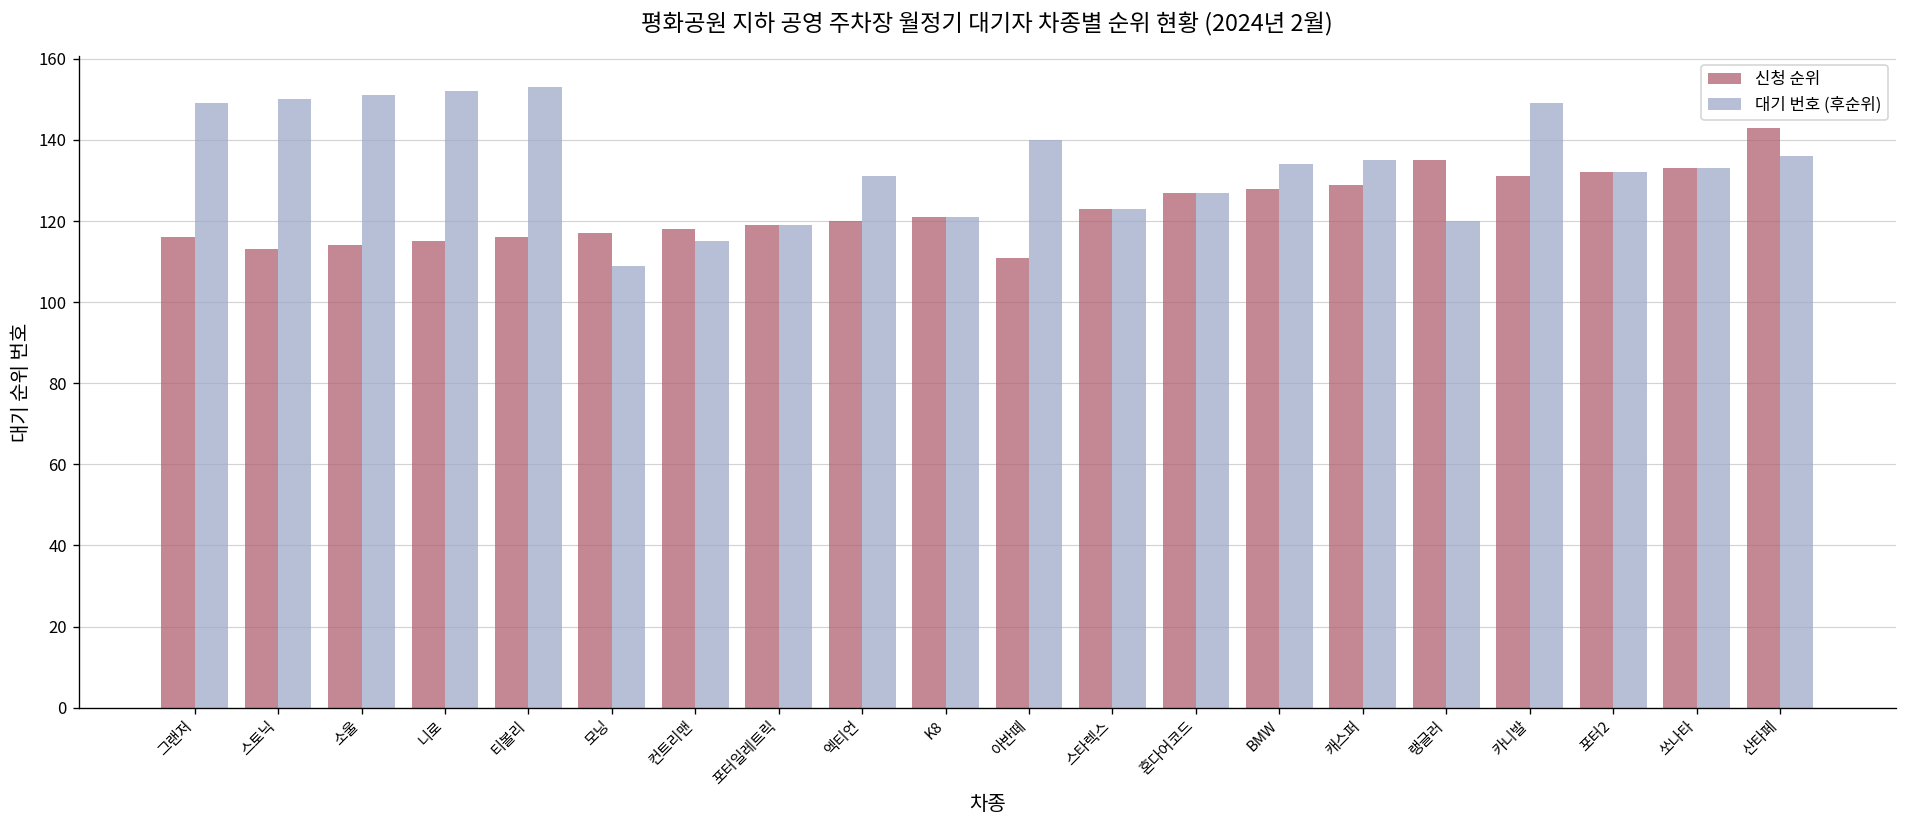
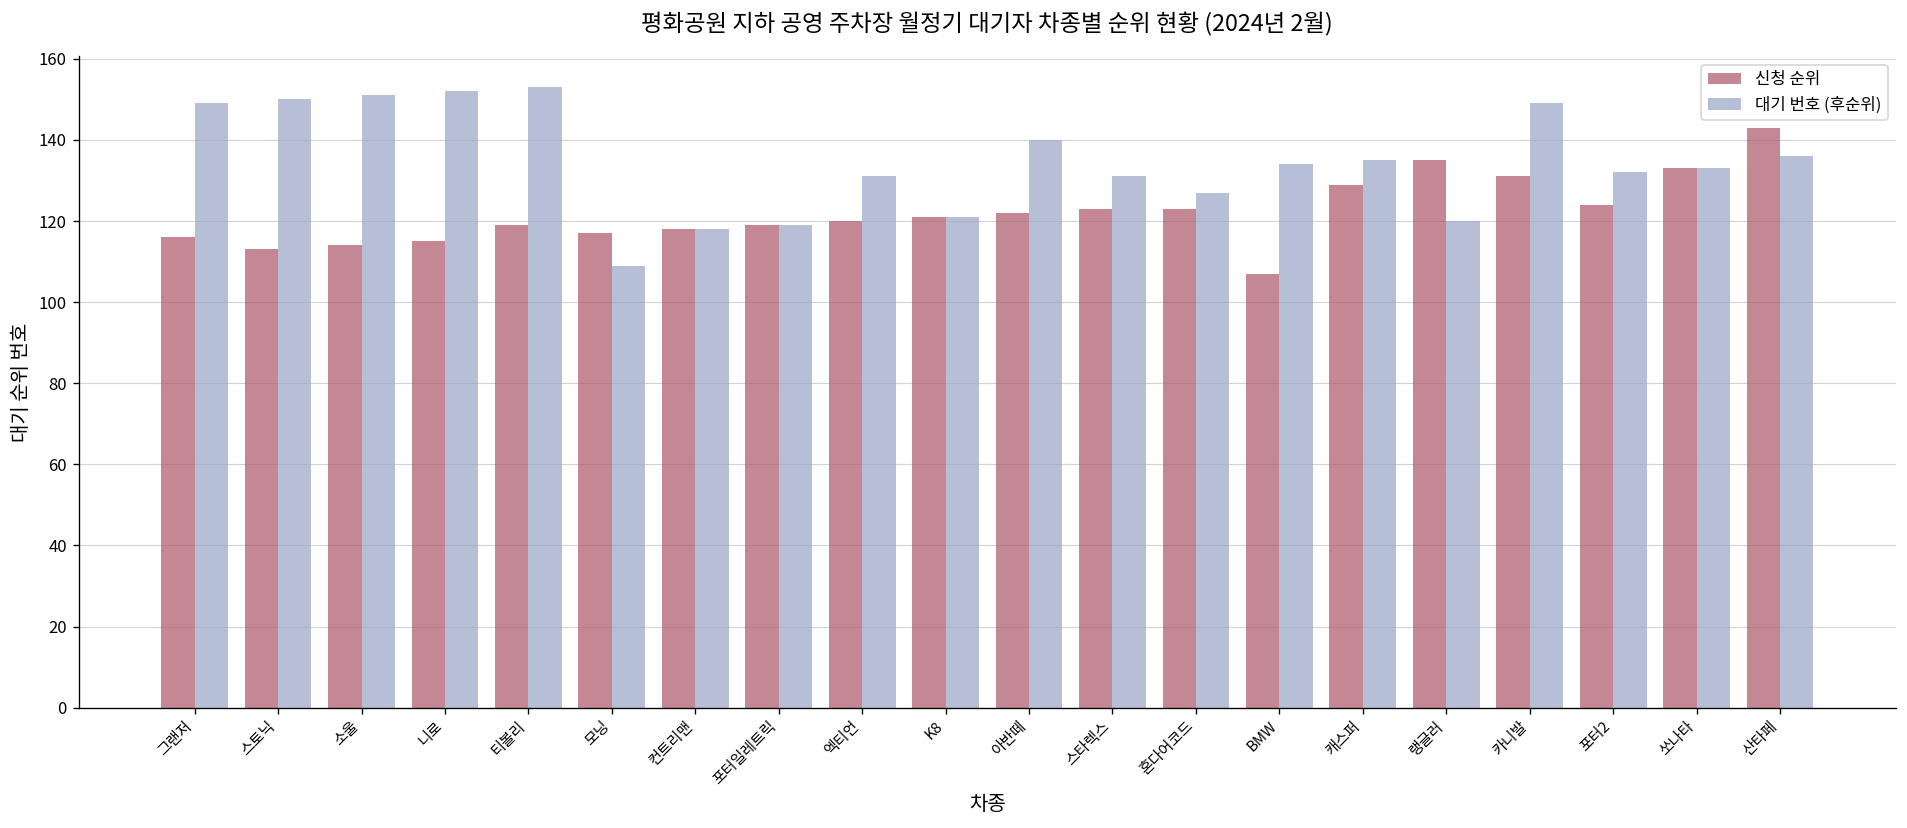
  {
    "신청 순위": {
      "그랜저": 116,
      "스토닉": 113,
      "소울": 114,
      "니로": 115,
-     "티볼리": 116,
+     "티볼리": 119,
      "모닝": 117,
      "컨트리맨": 118,
      "포터일레트릭": 119,
      "엑티언": 120,
      "K8": 121,
-     "아반떼": 111,
+     "아반떼": 122,
      "스타렉스": 123,
-     "혼다어코드": 127,
-     "BMW": 128,
+     "혼다어코드": 123,
+     "BMW": 107,
      "캐스퍼": 129,
      "랭글러": 135,
      "카니발": 131,
-     "포터2": 132,
+     "포터2": 124,
      "쏘나타": 133,
      "산타페": 143
    },
    "대기 번호 (후순위)": {
      "그랜저": 149,
      "스토닉": 150,
      "소울": 151,
      "니로": 152,
      "티볼리": 153,
      "모닝": 109,
-     "컨트리맨": 115,
+     "컨트리맨": 118,
      "포터일레트릭": 119,
      "엑티언": 131,
      "K8": 121,
      "아반떼": 140,
-     "스타렉스": 123,
+     "스타렉스": 131,
      "혼다어코드": 127,
      "BMW": 134,
      "캐스퍼": 135,
      "랭글러": 120,
      "카니발": 149,
      "포터2": 132,
      "쏘나타": 133,
      "산타페": 136
    }
  }
